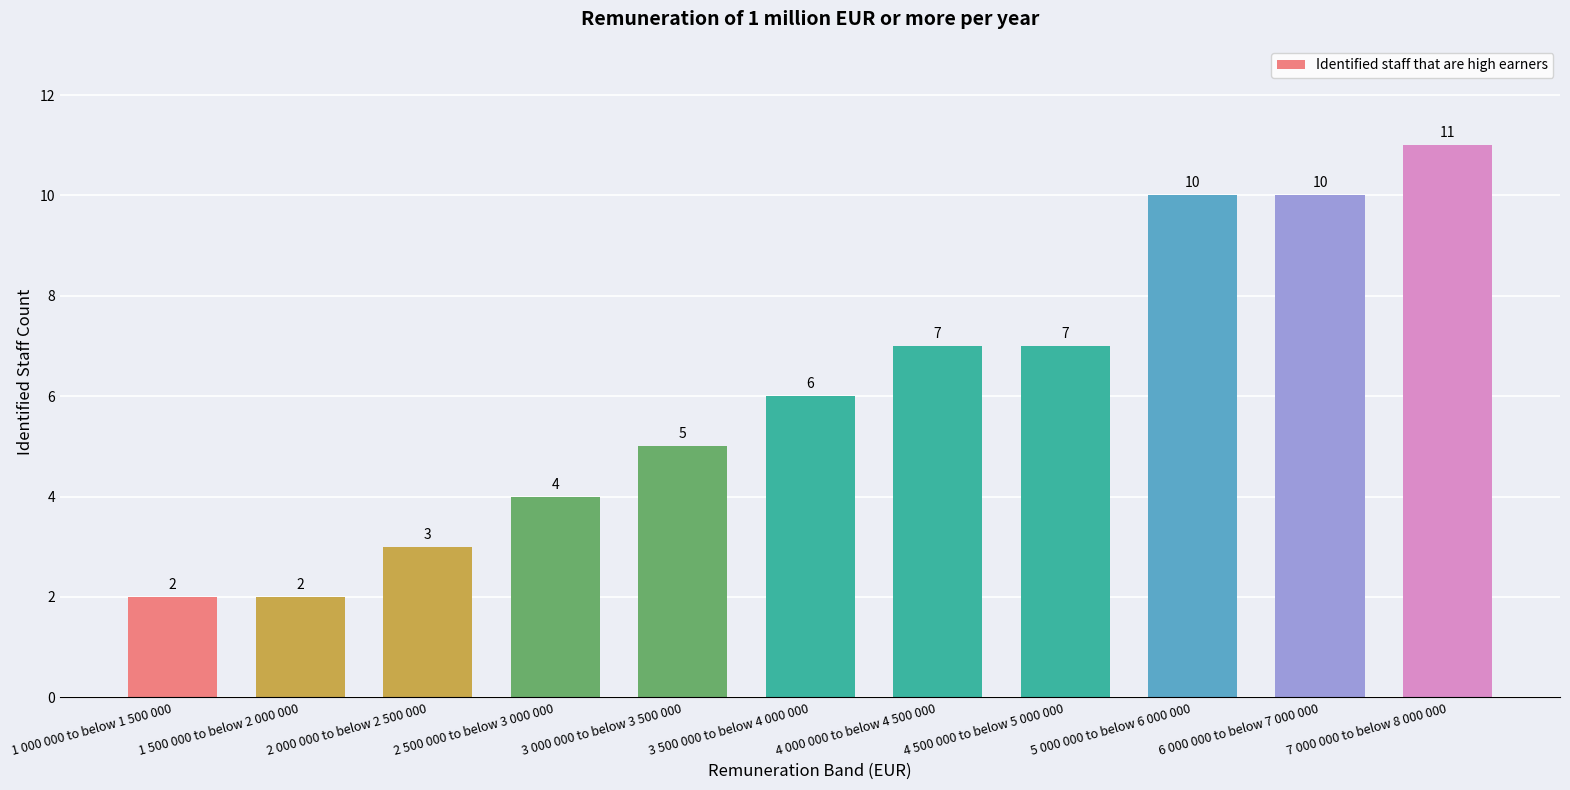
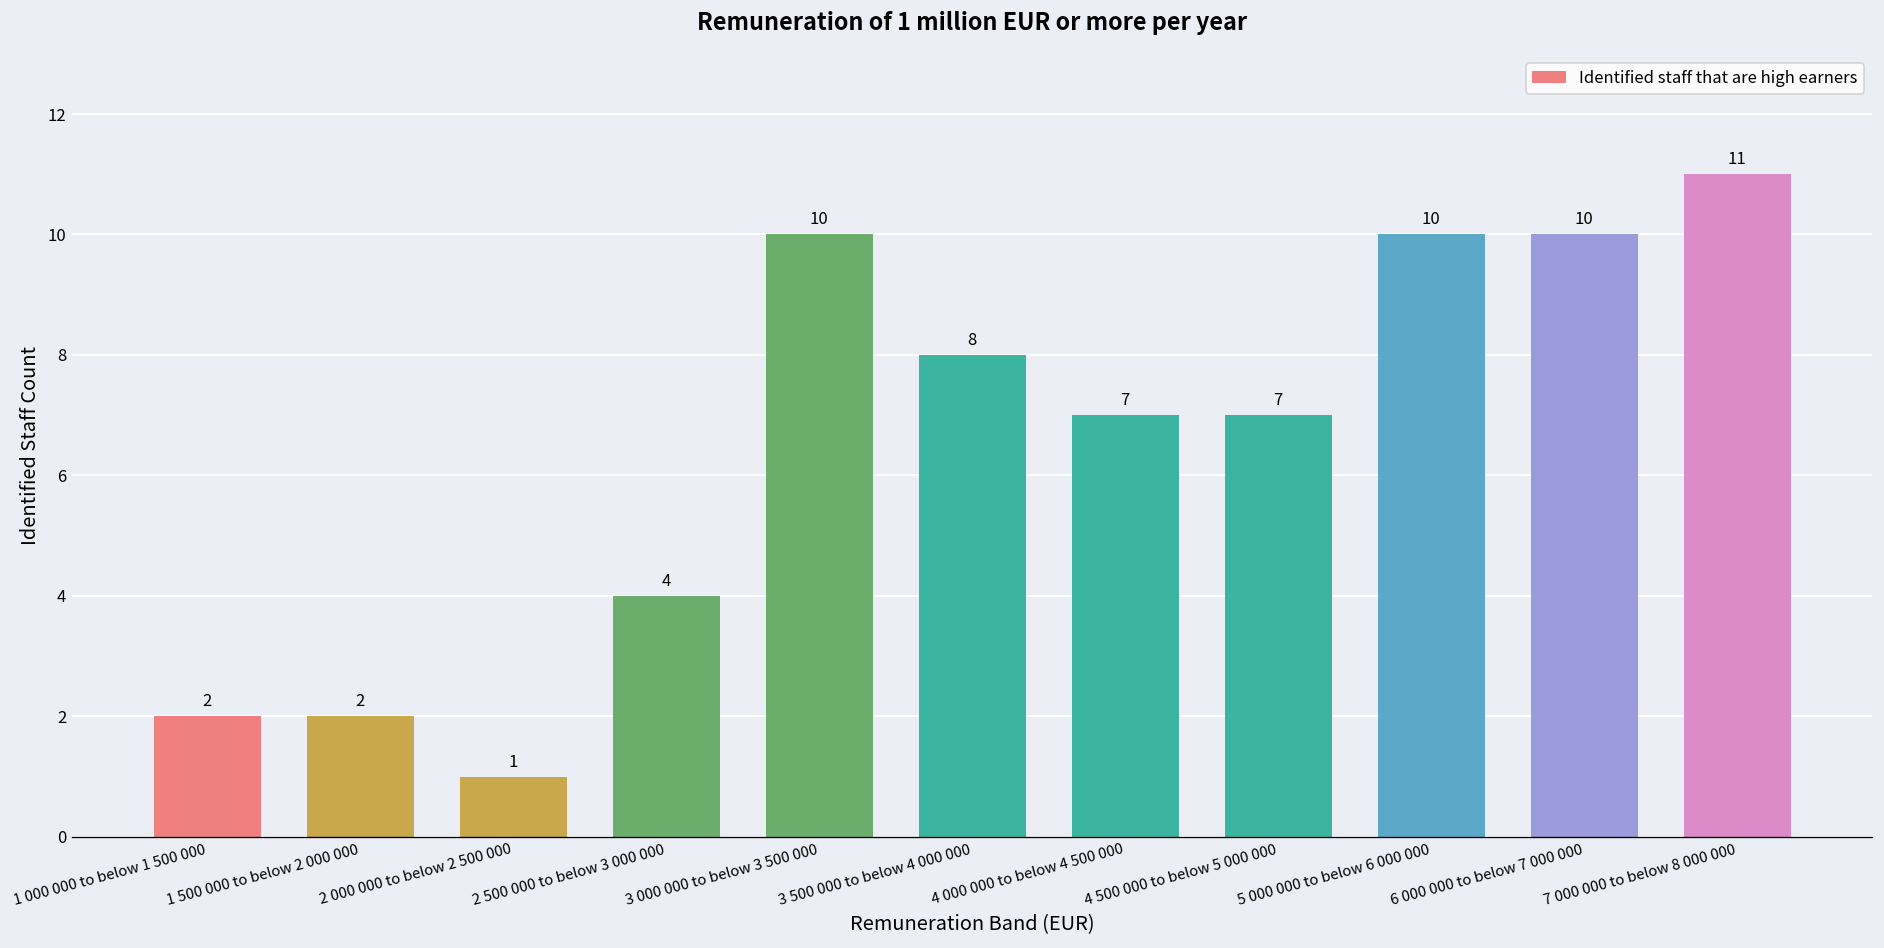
  {
    "1 000 000 to below 1 500 000": 2,
    "1 500 000 to below 2 000 000": 2,
-   "2 000 000 to below 2 500 000": 3,
+   "2 000 000 to below 2 500 000": 1,
    "2 500 000 to below 3 000 000": 4,
-   "3 000 000 to below 3 500 000": 5,
-   "3 500 000 to below 4 000 000": 6,
+   "3 000 000 to below 3 500 000": 10,
+   "3 500 000 to below 4 000 000": 8,
    "4 000 000 to below 4 500 000": 7,
    "4 500 000 to below 5 000 000": 7,
    "5 000 000 to below 6 000 000": 10,
    "6 000 000 to below 7 000 000": 10,
    "7 000 000 to below 8 000 000": 11
  }
